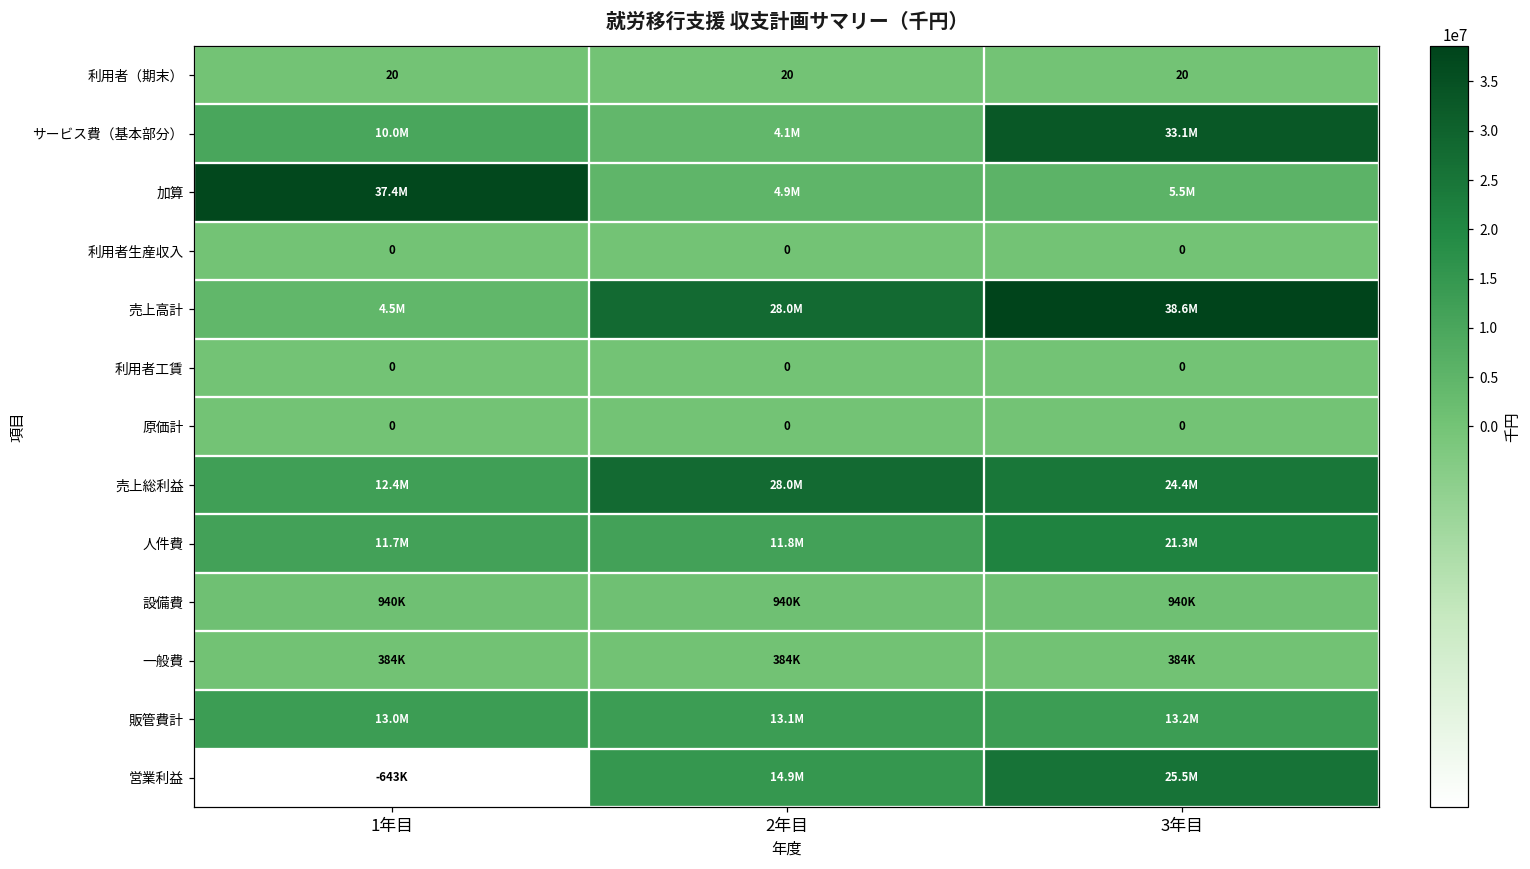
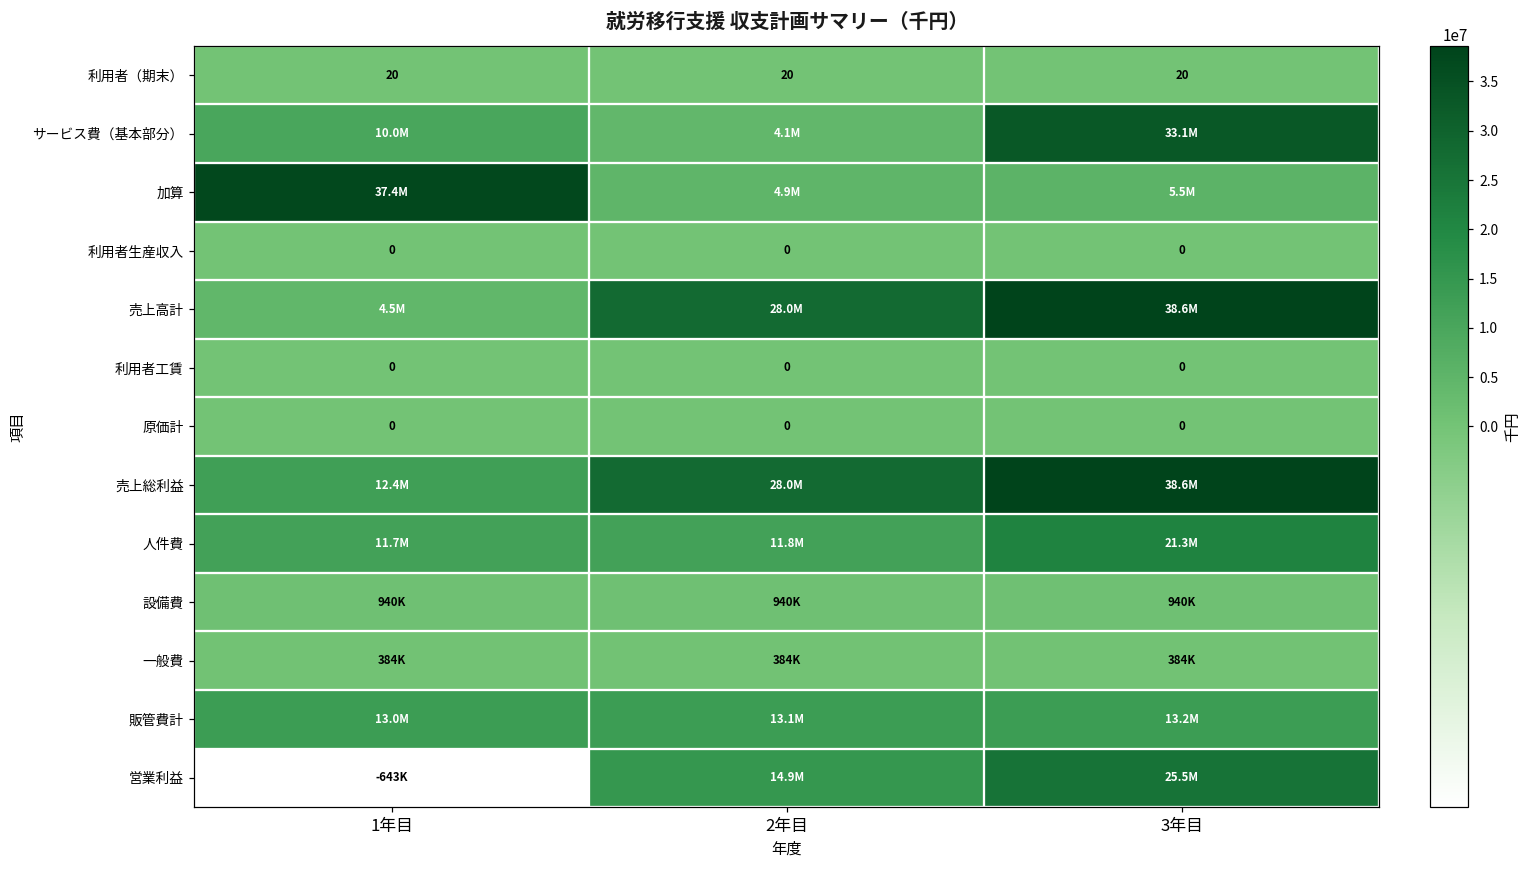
  {
    "利用者（期末）": {
      "1年目": "20",
      "2年目": "20",
      "3年目": "20"
    },
    "サービス費（基本部分）": {
      "1年目": "10.0M",
      "2年目": "4.1M",
      "3年目": "33.1M"
    },
    "加算": {
      "1年目": "37.4M",
      "2年目": "4.9M",
      "3年目": "5.5M"
    },
    "利用者生産収入": {
      "1年目": "0",
      "2年目": "0",
      "3年目": "0"
    },
    "売上高計": {
      "1年目": "4.5M",
      "2年目": "28.0M",
      "3年目": "38.6M"
    },
    "利用者工賃": {
      "1年目": "0",
      "2年目": "0",
      "3年目": "0"
    },
    "原価計": {
      "1年目": "0",
      "2年目": "0",
      "3年目": "0"
    },
    "売上総利益": {
      "1年目": "12.4M",
      "2年目": "28.0M",
-     "3年目": "24.4M"
+     "3年目": "38.6M"
    },
    "人件費": {
      "1年目": "11.7M",
      "2年目": "11.8M",
      "3年目": "21.3M"
    },
    "設備費": {
      "1年目": "940K",
      "2年目": "940K",
      "3年目": "940K"
    },
    "一般費": {
      "1年目": "384K",
      "2年目": "384K",
      "3年目": "384K"
    },
    "販管費計": {
      "1年目": "13.0M",
      "2年目": "13.1M",
      "3年目": "13.2M"
    },
    "営業利益": {
      "1年目": "-643K",
      "2年目": "14.9M",
      "3年目": "25.5M"
    }
  }
